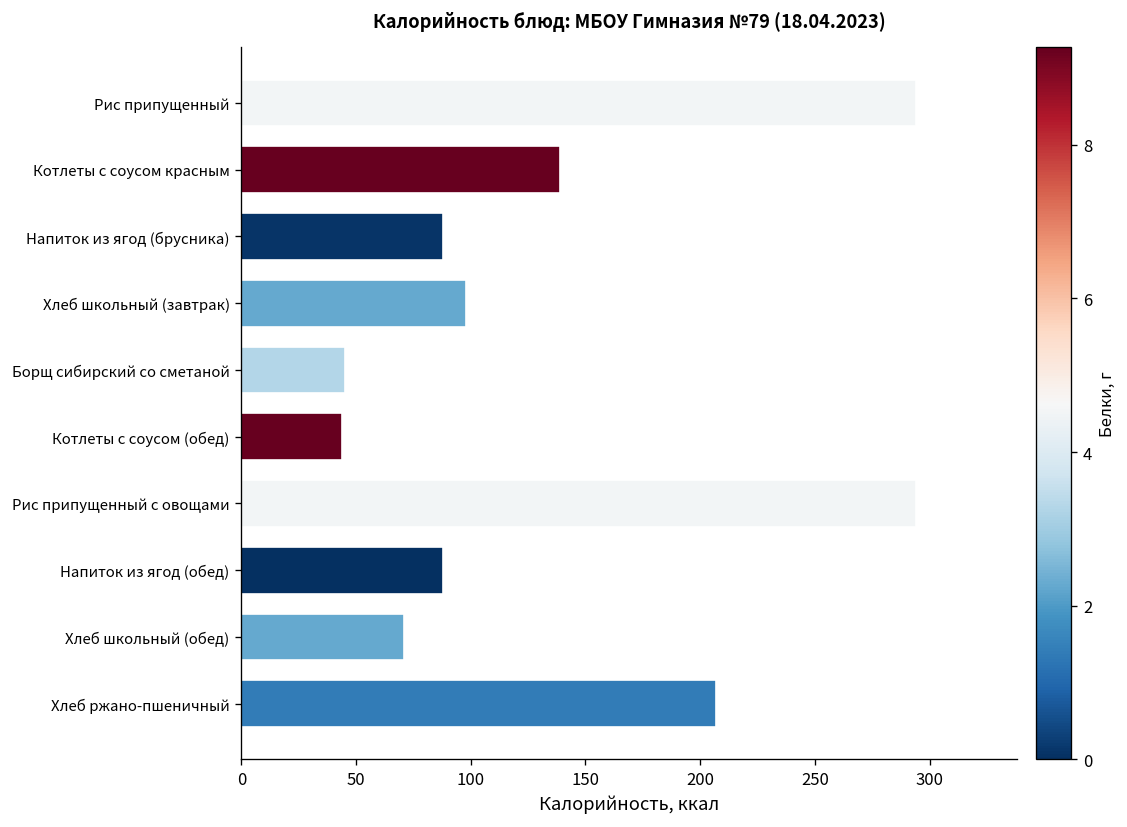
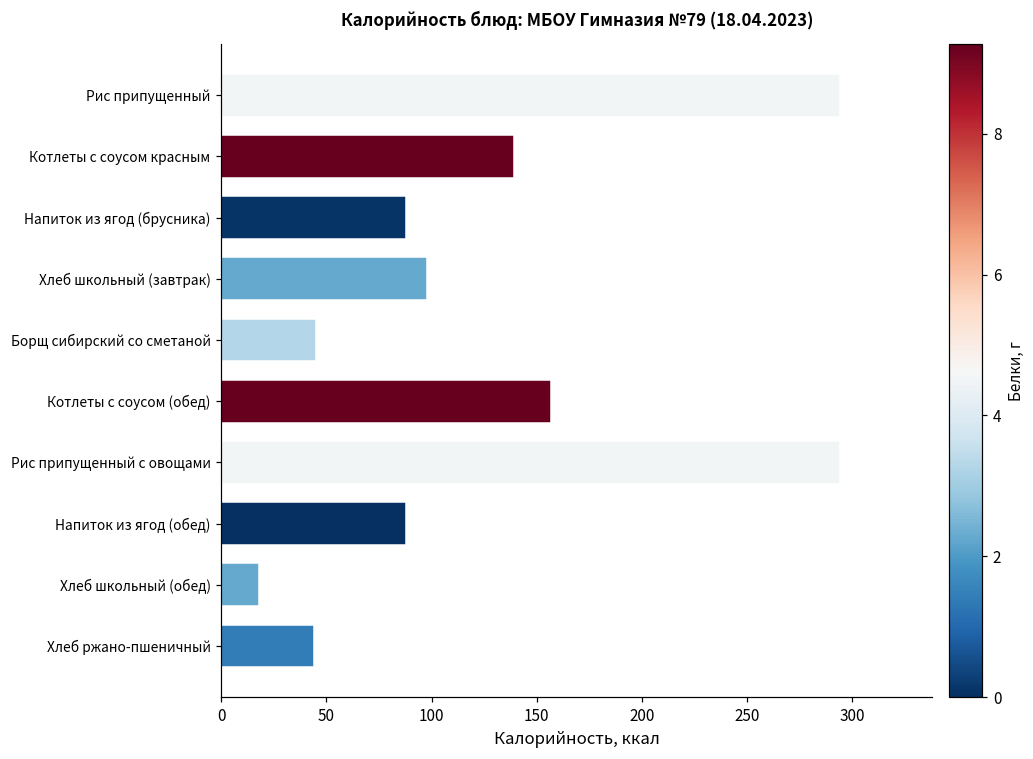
  {
    "Рис припущенный": 294,
    "Котлеты с соусом красным": 139,
    "Напиток из ягод (брусника)": 88,
    "Хлеб школьный (завтрак)": 98,
    "Борщ сибирский со сметаной": 45,
-   "Котлеты с соусом (обед)": 44,
+   "Котлеты с соусом (обед)": 157,
    "Рис припущенный с овощами": 294,
    "Напиток из ягод (обед)": 88,
-   "Хлеб школьный (обед)": 71,
-   "Хлеб ржано-пшеничный": 207
+   "Хлеб школьный (обед)": 18,
+   "Хлеб ржано-пшеничный": 44
  }
